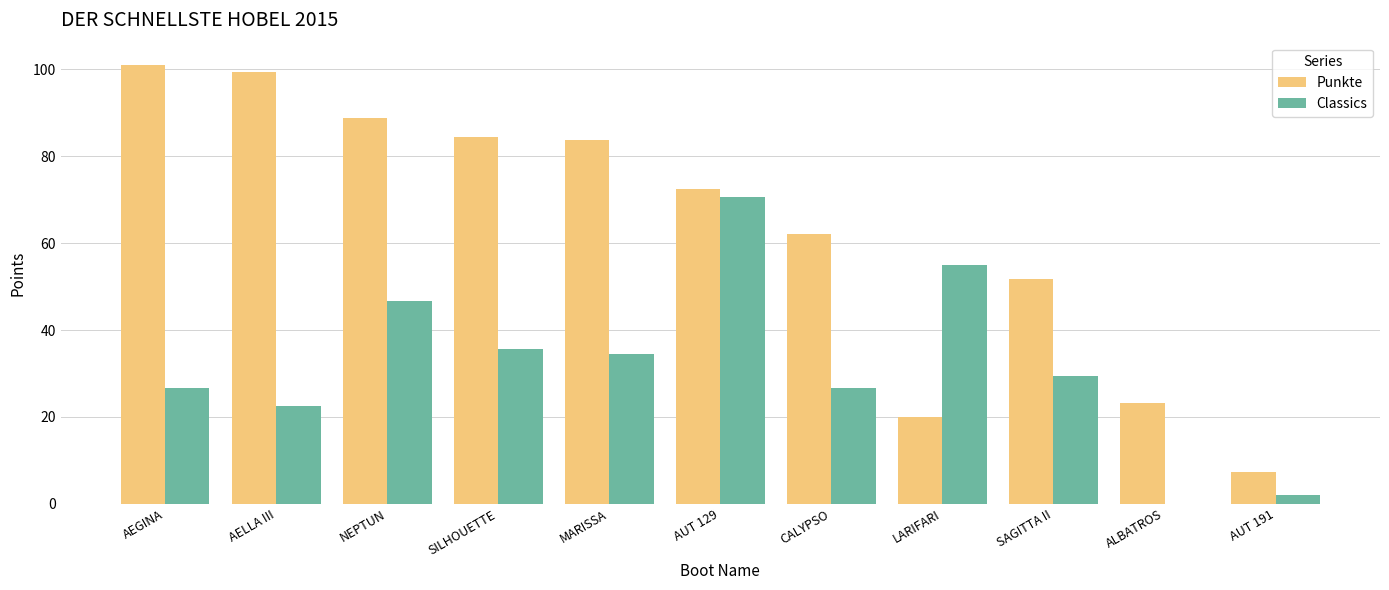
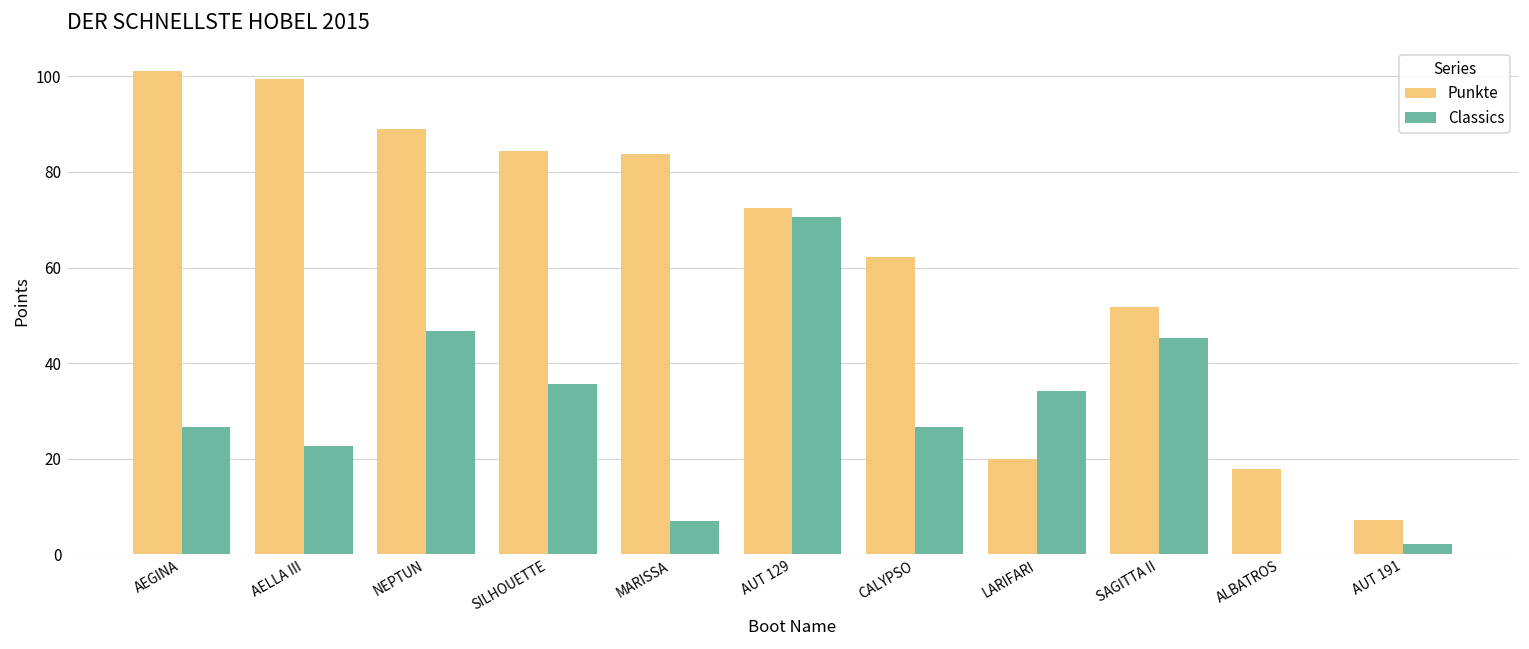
  {
    "Punkte": {
      "AEGINA": 101,
      "AELLA III": 99,
      "NEPTUN": 89,
      "SILHOUETTE": 84,
      "MARISSA": 84,
      "AUT 129": 72,
      "CALYPSO": 62,
      "LARIFARI": 20,
      "SAGITTA II": 52,
-     "ALBATROS": 23,
+     "ALBATROS": 18,
      "AUT 191": 7
    },
    "Classics": {
      "AEGINA": 27,
      "AELLA III": 23,
      "NEPTUN": 47,
      "SILHOUETTE": 36,
-     "MARISSA": 34,
+     "MARISSA": 7,
      "AUT 129": 71,
      "CALYPSO": 27,
-     "LARIFARI": 55,
-     "SAGITTA II": 29,
+     "LARIFARI": 34,
+     "SAGITTA II": 45,
      "ALBATROS": 0,
      "AUT 191": 2
    }
  }
